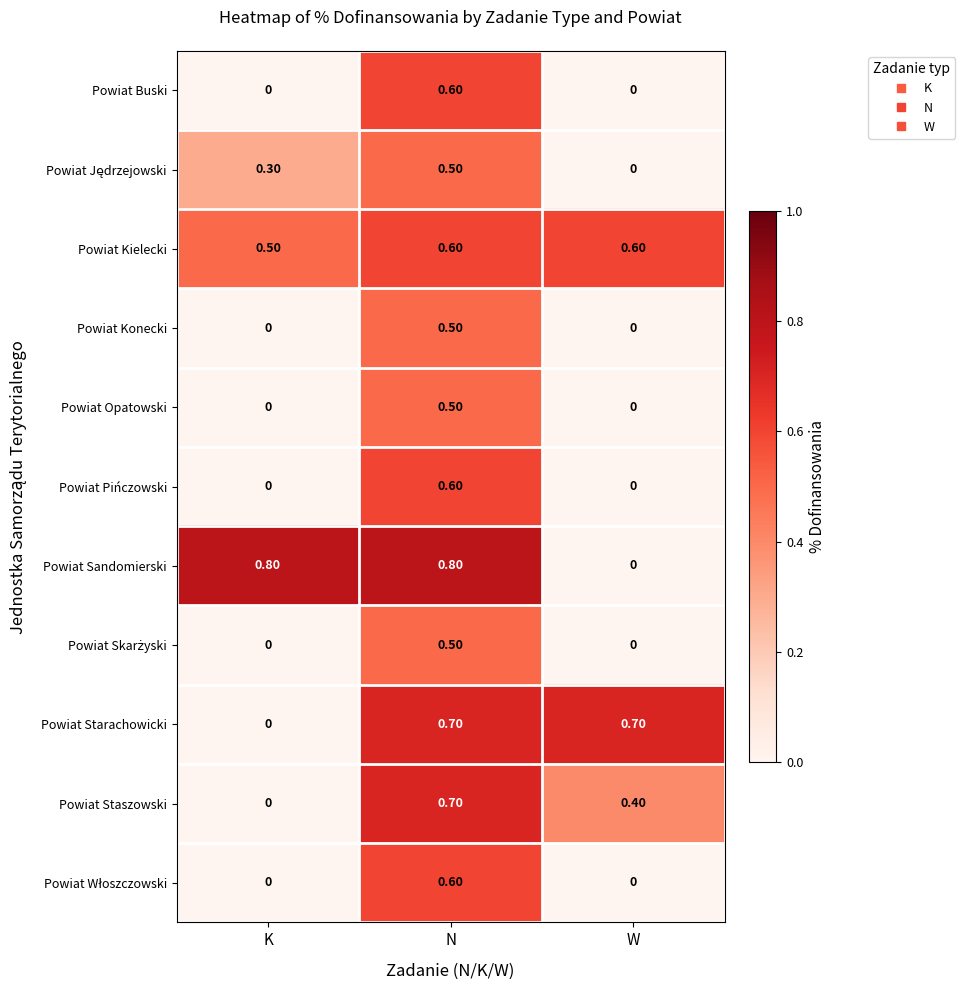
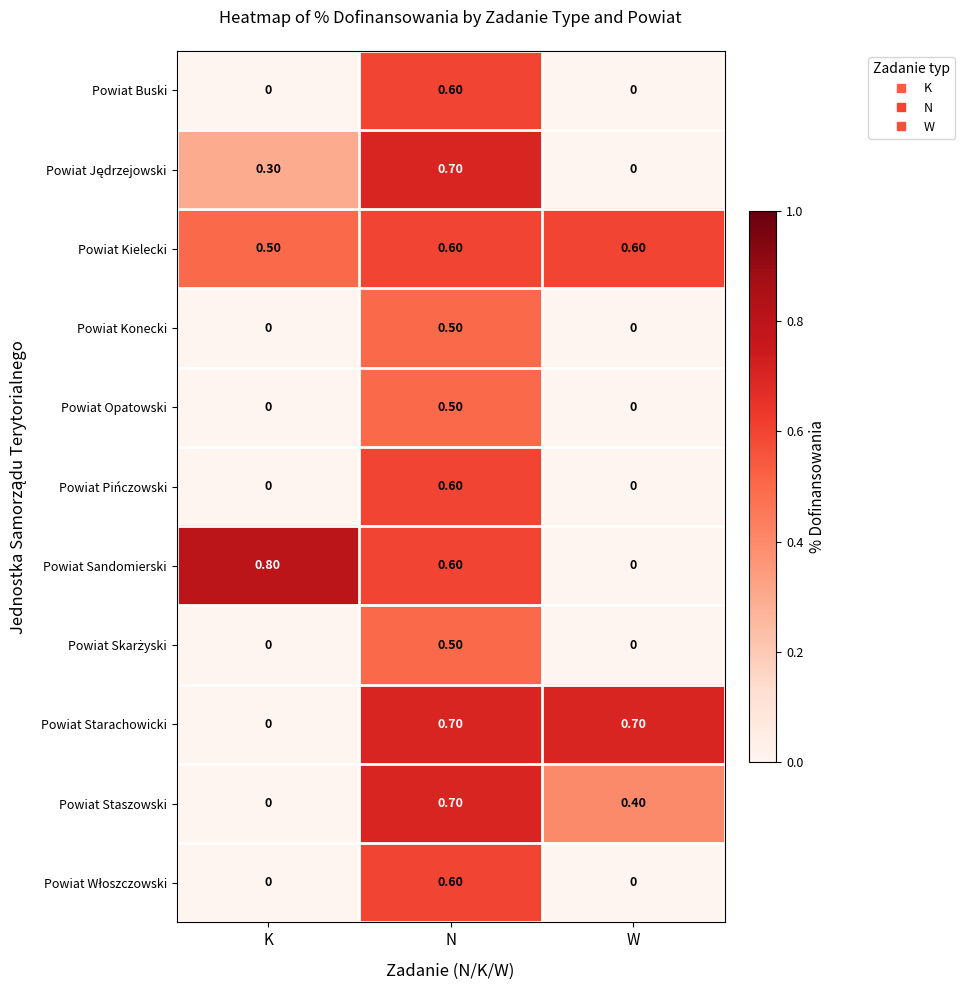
  {
    "Powiat Buski": {
      "K": 0,
      "N": 0.60,
      "W": 0
    },
    "Powiat Jędrzejowski": {
      "K": 0.30,
-     "N": 0.50,
+     "N": 0.70,
      "W": 0
    },
    "Powiat Kielecki": {
      "K": 0.50,
      "N": 0.60,
      "W": 0.60
    },
    "Powiat Konecki": {
      "K": 0,
      "N": 0.50,
      "W": 0
    },
    "Powiat Opatowski": {
      "K": 0,
      "N": 0.50,
      "W": 0
    },
    "Powiat Pińczowski": {
      "K": 0,
      "N": 0.60,
      "W": 0
    },
    "Powiat Sandomierski": {
      "K": 0.80,
-     "N": 0.80,
+     "N": 0.60,
      "W": 0
    },
    "Powiat Skarżyski": {
      "K": 0,
      "N": 0.50,
      "W": 0
    },
    "Powiat Starachowicki": {
      "K": 0,
      "N": 0.70,
      "W": 0.70
    },
    "Powiat Staszowski": {
      "K": 0,
      "N": 0.70,
      "W": 0.40
    },
    "Powiat Włoszczowski": {
      "K": 0,
      "N": 0.60,
      "W": 0
    }
  }
